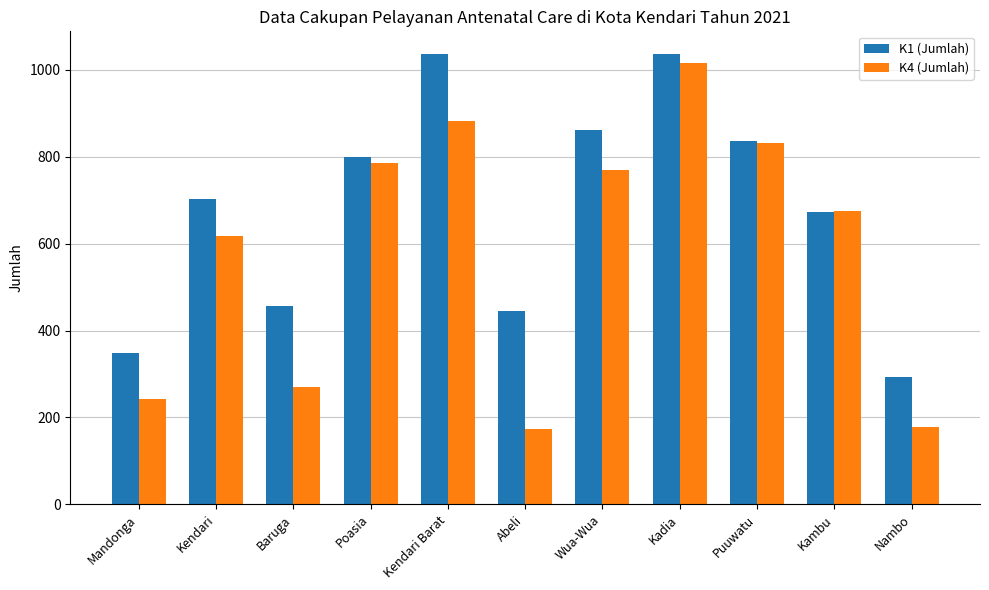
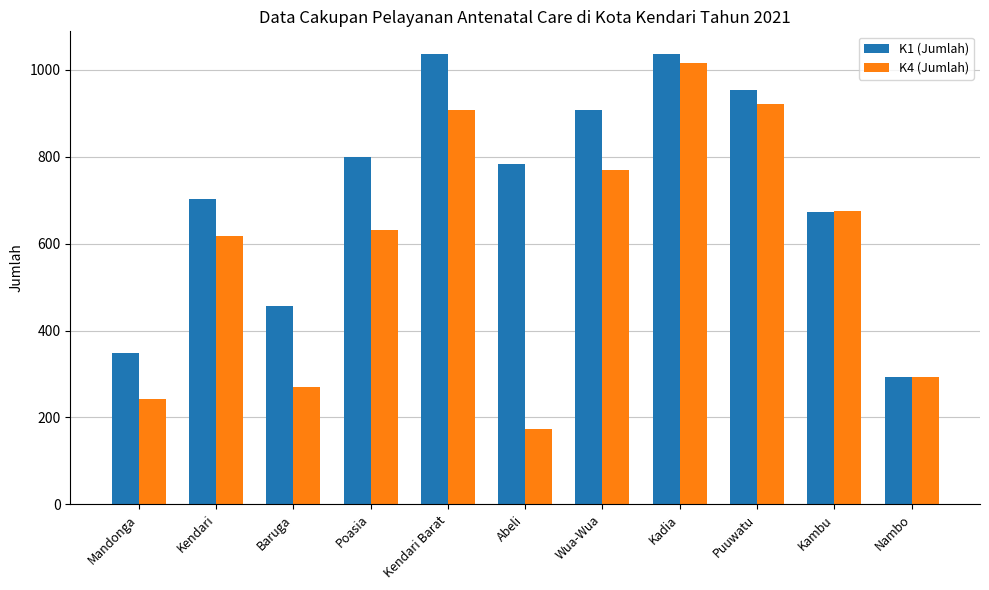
  {
    "K1 (Jumlah)": {
      "Mandonga": 350,
      "Kendari": 700,
      "Baruga": 460,
      "Poasia": 800,
      "Kendari Barat": 1040,
-     "Abeli": 450,
-     "Wua-Wua": 860,
+     "Abeli": 780,
+     "Wua-Wua": 910,
      "Kadia": 1040,
-     "Puuwatu": 840,
+     "Puuwatu": 950,
      "Kambu": 670,
      "Nambo": 290
    },
    "K4 (Jumlah)": {
      "Mandonga": 240,
      "Kendari": 620,
      "Baruga": 270,
-     "Poasia": 790,
-     "Kendari Barat": 880,
+     "Poasia": 630,
+     "Kendari Barat": 910,
      "Abeli": 170,
      "Wua-Wua": 770,
      "Kadia": 1020,
-     "Puuwatu": 830,
+     "Puuwatu": 920,
      "Kambu": 680,
-     "Nambo": 180
+     "Nambo": 290
    }
  }
